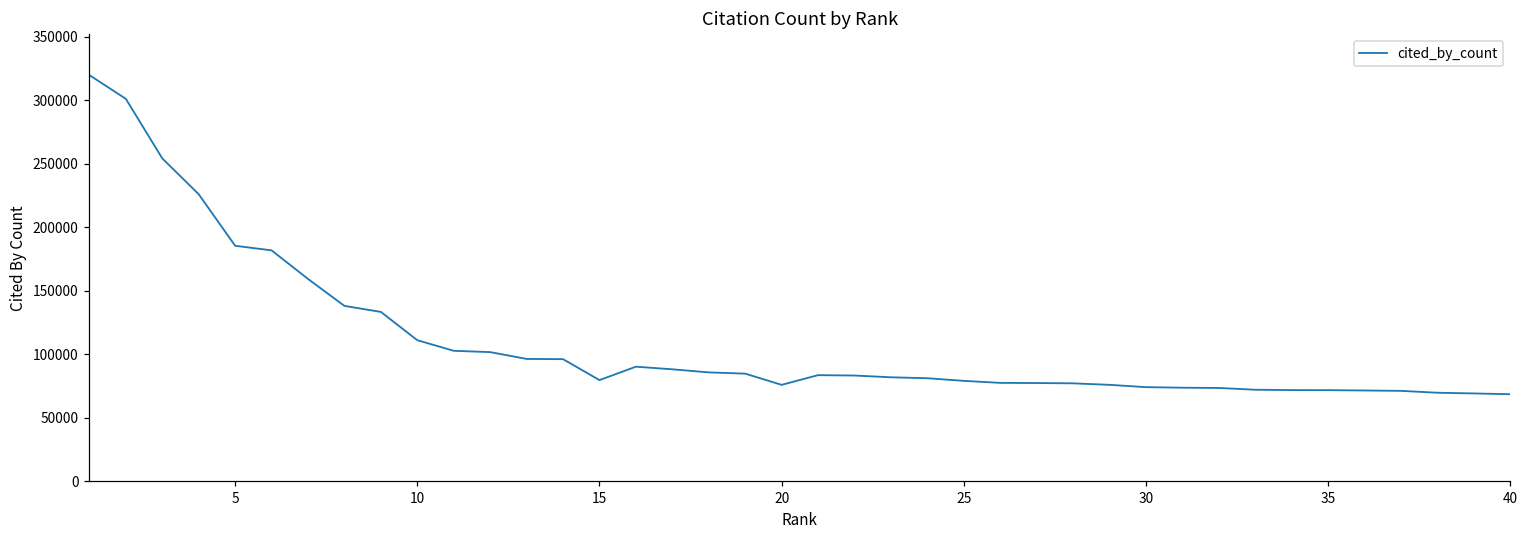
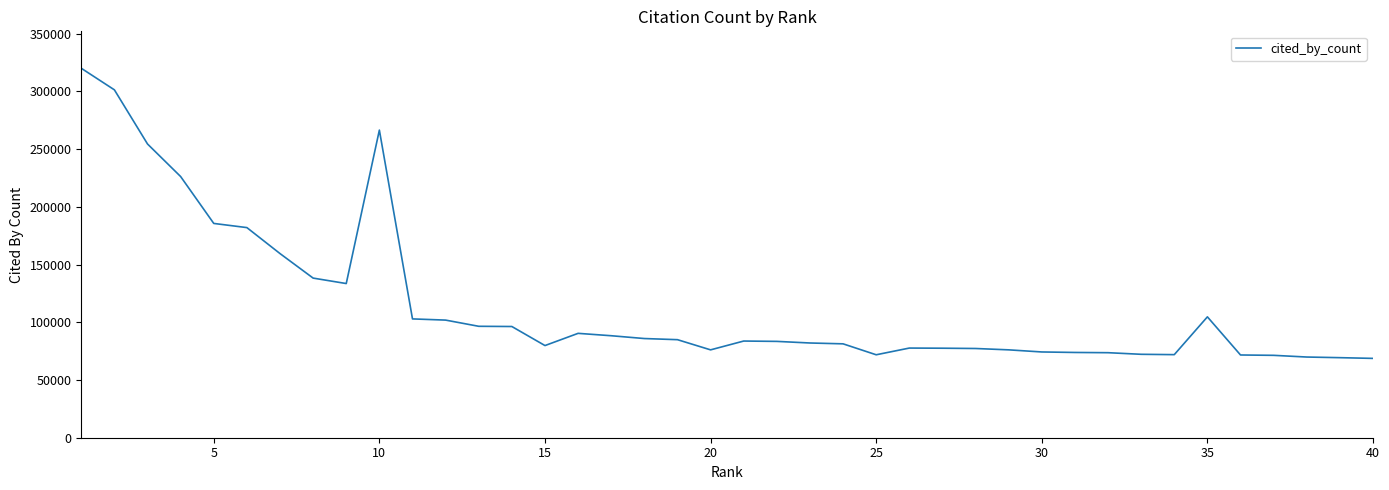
  {
    "5": 186000,
-   "10": 111000,
+   "10": 266000,
    "15": 80000,
    "20": 76000,
-   "25": 79000,
+   "25": 72000,
    "30": 74000,
-   "35": 72000,
+   "35": 105000,
    "40": 69000
  }
